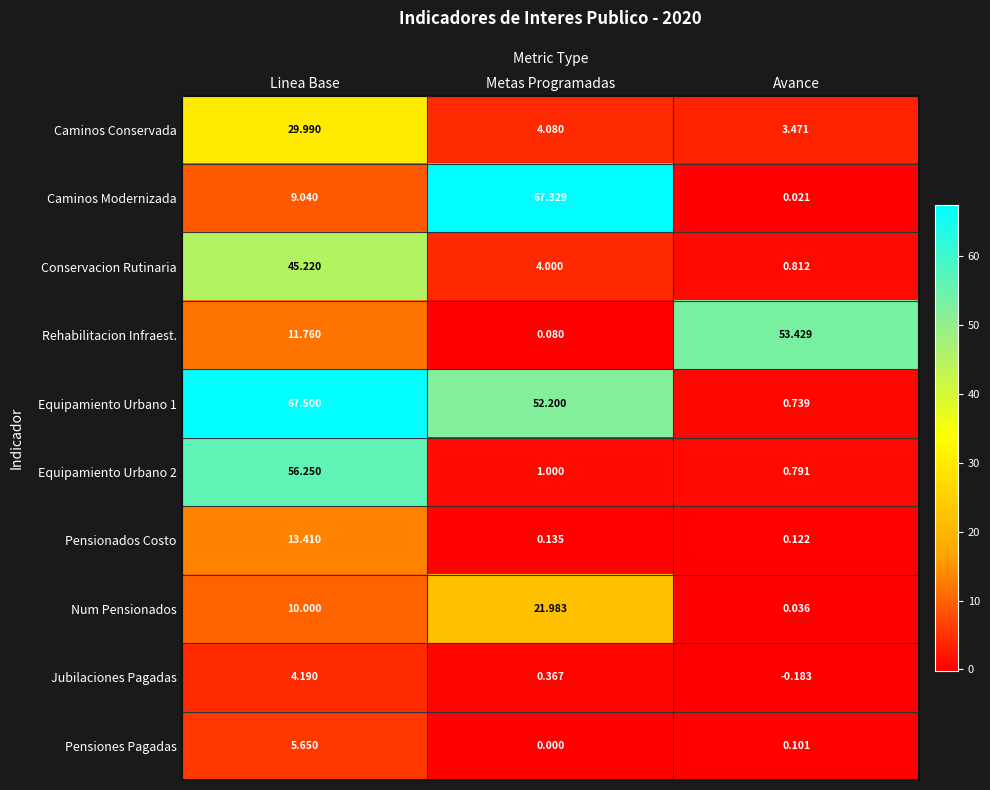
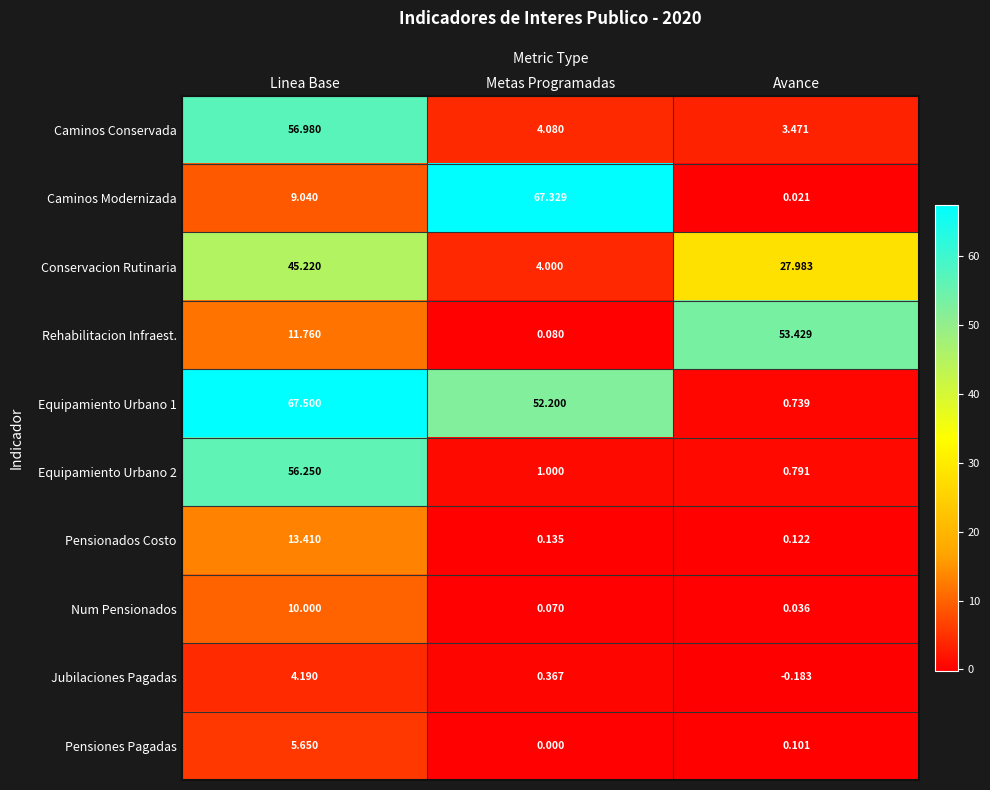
  {
    "Caminos Conservada": {
-     "Linea Base": 29.990,
+     "Linea Base": 56.980,
      "Metas Programadas": 4.080,
      "Avance": 3.471
    },
    "Caminos Modernizada": {
      "Linea Base": 9.040,
      "Metas Programadas": 67.329,
      "Avance": 0.021
    },
    "Conservacion Rutinaria": {
      "Linea Base": 45.220,
      "Metas Programadas": 4.000,
-     "Avance": 0.812
+     "Avance": 27.983
    },
    "Rehabilitacion Infraest.": {
      "Linea Base": 11.760,
      "Metas Programadas": 0.080,
      "Avance": 53.429
    },
    "Equipamiento Urbano 1": {
      "Linea Base": 67.500,
      "Metas Programadas": 52.200,
      "Avance": 0.739
    },
    "Equipamiento Urbano 2": {
      "Linea Base": 56.250,
      "Metas Programadas": 1.000,
      "Avance": 0.791
    },
    "Pensionados Costo": {
      "Linea Base": 13.410,
      "Metas Programadas": 0.135,
      "Avance": 0.122
    },
    "Num Pensionados": {
      "Linea Base": 10.000,
-     "Metas Programadas": 21.983,
+     "Metas Programadas": 0.070,
      "Avance": 0.036
    },
    "Jubilaciones Pagadas": {
      "Linea Base": 4.190,
      "Metas Programadas": 0.367,
      "Avance": -0.183
    },
    "Pensiones Pagadas": {
      "Linea Base": 5.650,
      "Metas Programadas": 0.000,
      "Avance": 0.101
    }
  }
